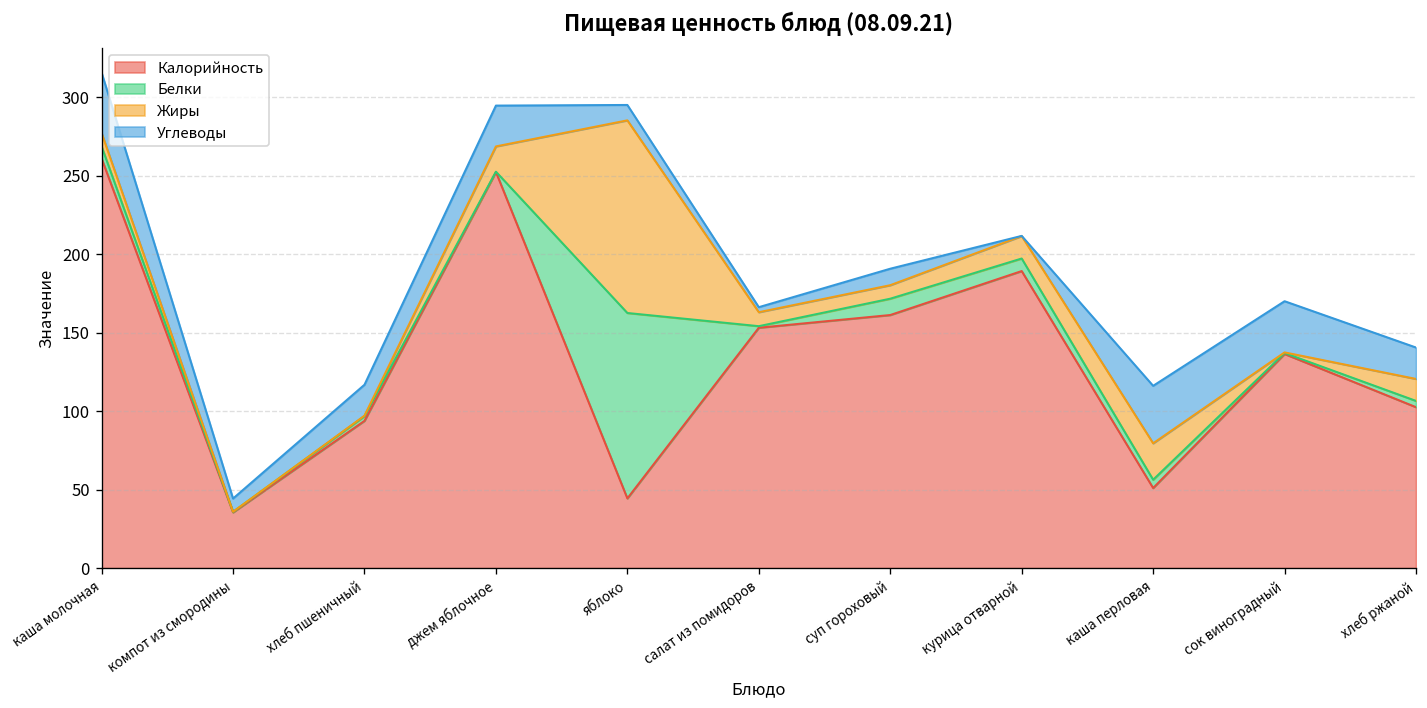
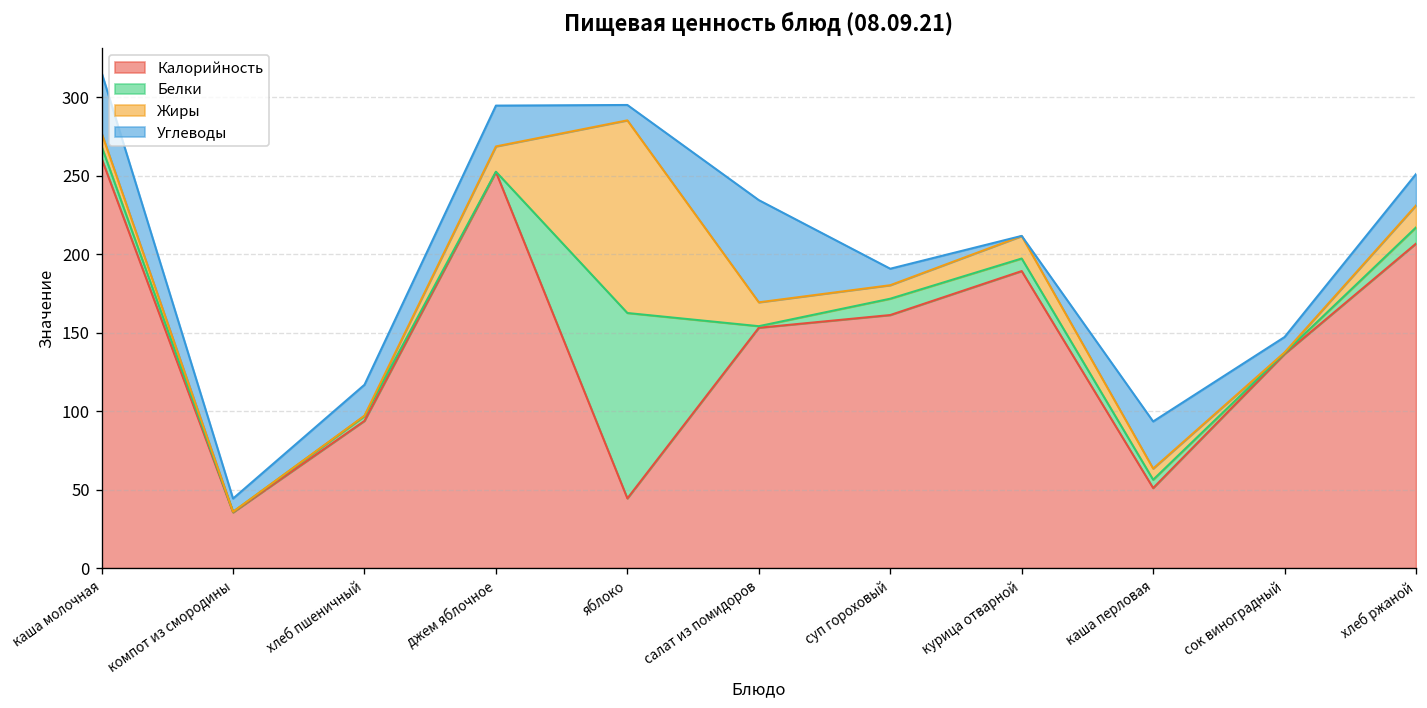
  {
    "Калорийность": {
      "каша молочная": 261,
      "хлеб пшеничный": 94,
      "яблоко": 44,
      "суп гороховый": 161,
      "курица отварной": 189,
      "каша перловая": 51,
-     "хлеб ржаной": 103
+     "хлеб ржаной": 207
    },
    "Белки": {
      "каша молочная": 8,
      "яблоко": 118,
      "суп гороховый": 10,
      "курица отварной": 8,
      "каша перловая": 5,
-     "хлеб ржаной": 4
+     "хлеб ржаной": 10
    },
    "Жиры": {
      "каша молочная": 9,
      "джем яблочное": 16,
      "яблоко": 123,
-     "салат из помидоров": 9,
+     "салат из помидоров": 15,
      "суп гороховый": 9,
-     "каша перловая": 23,
+     "каша перловая": 7,
      "хлеб ржаной": 14
    },
    "Углеводы": {
      "каша молочная": 39,
      "компот из смородины": 8,
      "хлеб пшеничный": 20,
      "джем яблочное": 26,
      "яблоко": 10,
-     "салат из помидоров": 3,
+     "салат из помидоров": 65,
      "суп гороховый": 11,
-     "каша перловая": 37,
-     "сок виноградный": 33,
+     "каша перловая": 30,
+     "сок виноградный": 10,
      "хлеб ржаной": 20
    }
  }
